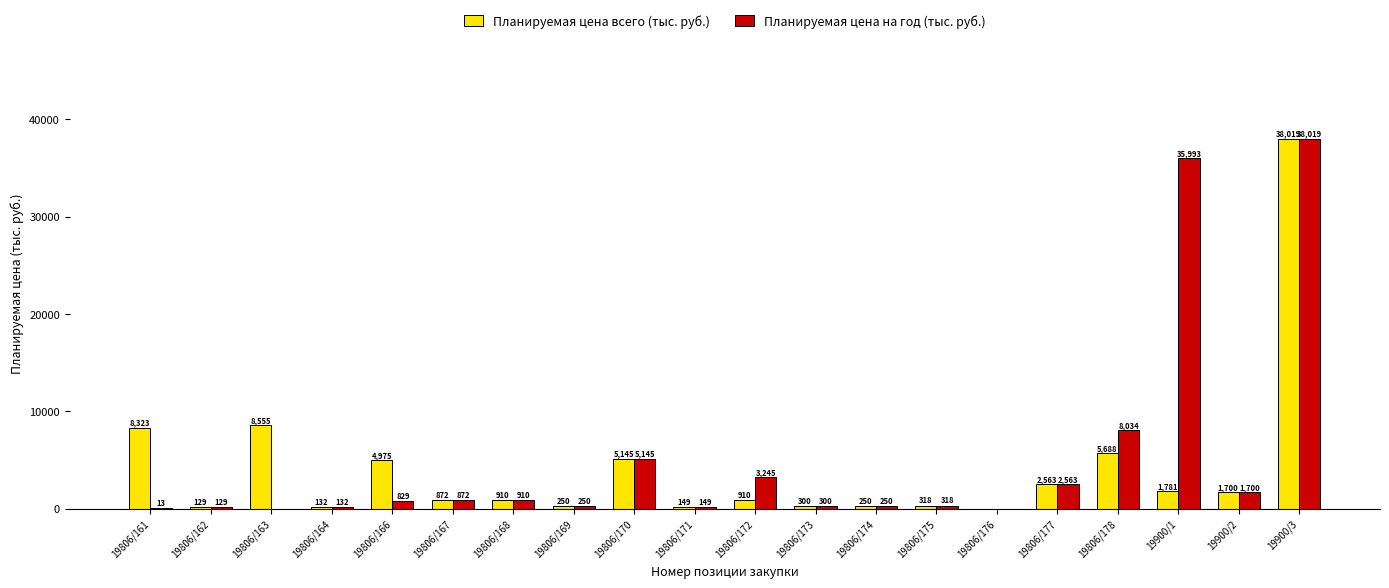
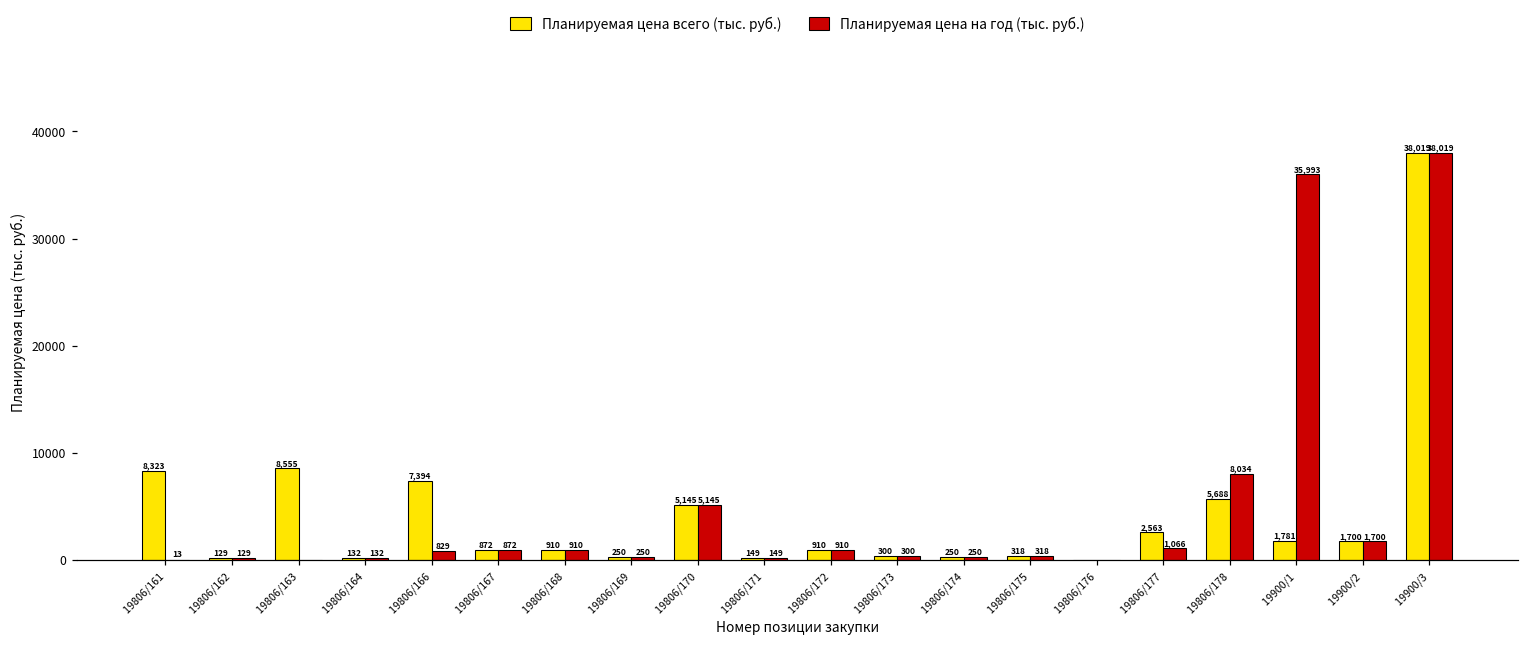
  {
    "Планируемая цена всего (тыс. руб.)": {
      "19806/161": "8,323",
      "19806/162": "129",
      "19806/163": "8,555",
      "19806/164": "132",
-     "19806/166": "4,975",
+     "19806/166": "7,394",
      "19806/167": "872",
      "19806/168": "910",
      "19806/169": "250",
      "19806/170": "5,145",
      "19806/171": "149",
      "19806/172": "910",
      "19806/173": "300",
      "19806/174": "250",
      "19806/175": "318",
      "19806/177": "2,563",
      "19806/178": "5,688",
      "19900/1": "1,781",
      "19900/2": "1,700"
    },
    "Планируемая цена на год (тыс. руб.)": {
      "19806/161": "13",
      "19806/162": "129",
      "19806/164": "132",
      "19806/166": "829",
      "19806/167": "872",
      "19806/168": "910",
      "19806/169": "250",
      "19806/170": "5,145",
      "19806/171": "149",
-     "19806/172": "3,245",
+     "19806/172": "910",
      "19806/173": "300",
      "19806/174": "250",
      "19806/175": "318",
-     "19806/177": "2,563",
+     "19806/177": "1,066",
      "19806/178": "8,034",
      "19900/1": "35,993",
      "19900/2": "1,700"
    }
  }
